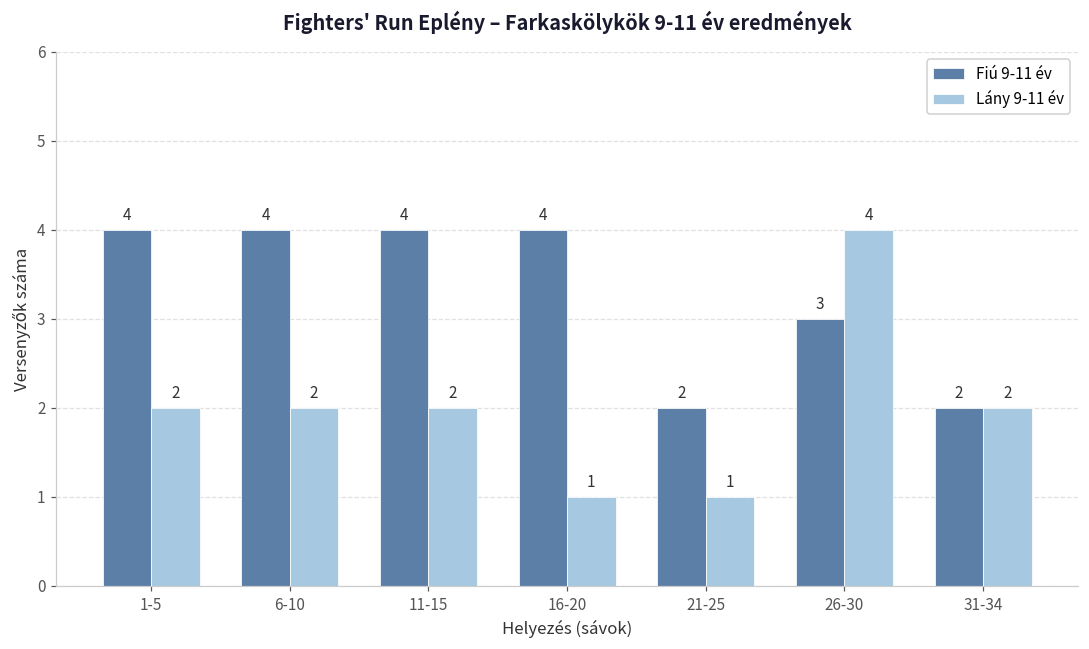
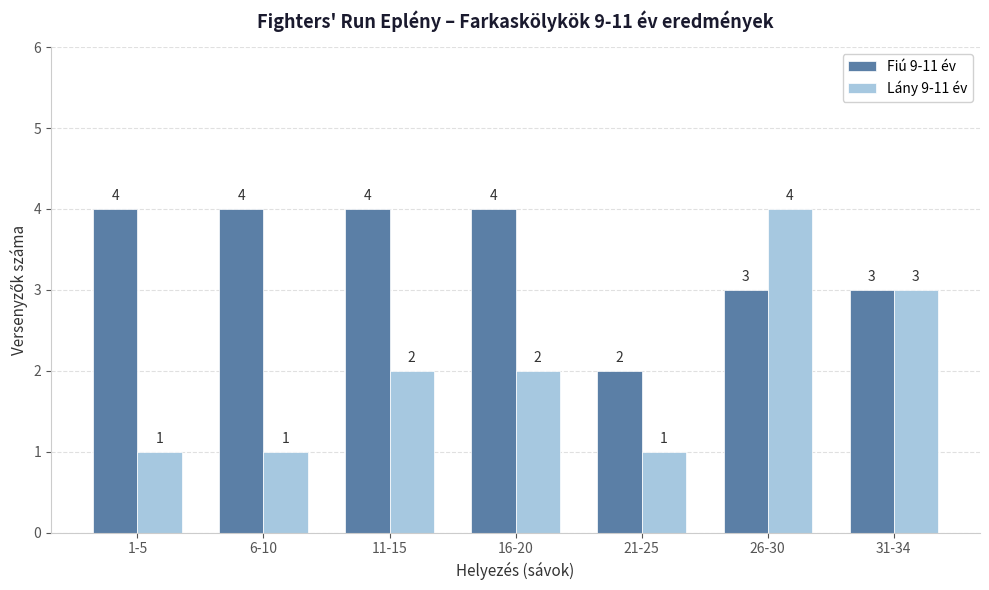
  {
    "Fiú 9-11 év": {
      "1-5": 4,
      "6-10": 4,
      "11-15": 4,
      "16-20": 4,
      "21-25": 2,
      "26-30": 3,
-     "31-34": 2
+     "31-34": 3
    },
    "Lány 9-11 év": {
-     "1-5": 2,
-     "6-10": 2,
+     "1-5": 1,
+     "6-10": 1,
      "11-15": 2,
-     "16-20": 1,
+     "16-20": 2,
      "21-25": 1,
      "26-30": 4,
-     "31-34": 2
+     "31-34": 3
    }
  }
